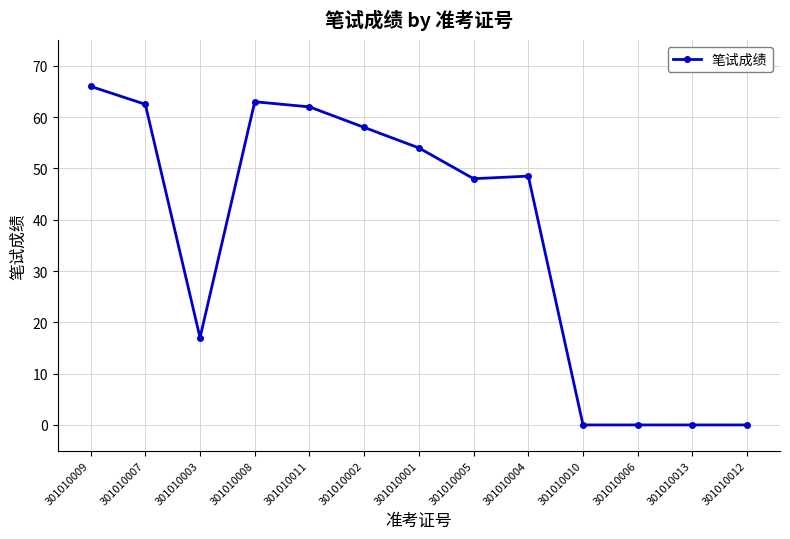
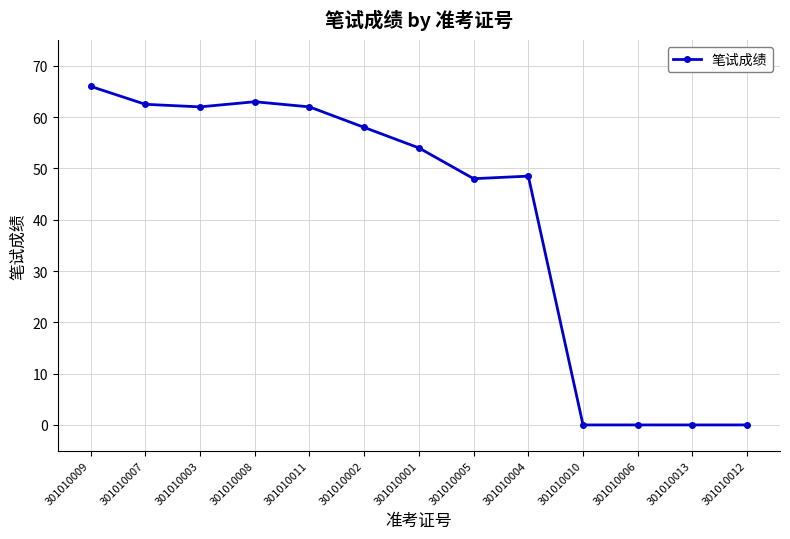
  {
    "301010009": 66,
    "301010007": 63,
-   "301010003": 17,
+   "301010003": 62,
    "301010008": 63,
    "301010011": 62,
    "301010002": 58,
    "301010001": 54,
    "301010005": 48,
    "301010004": 49,
    "301010010": 0,
    "301010006": 0,
    "301010013": 0,
    "301010012": 0
  }
